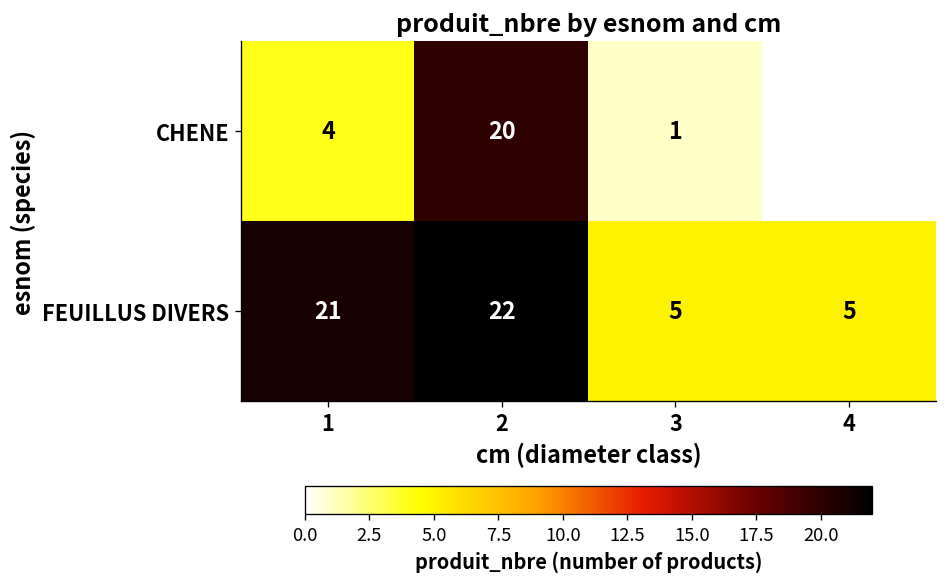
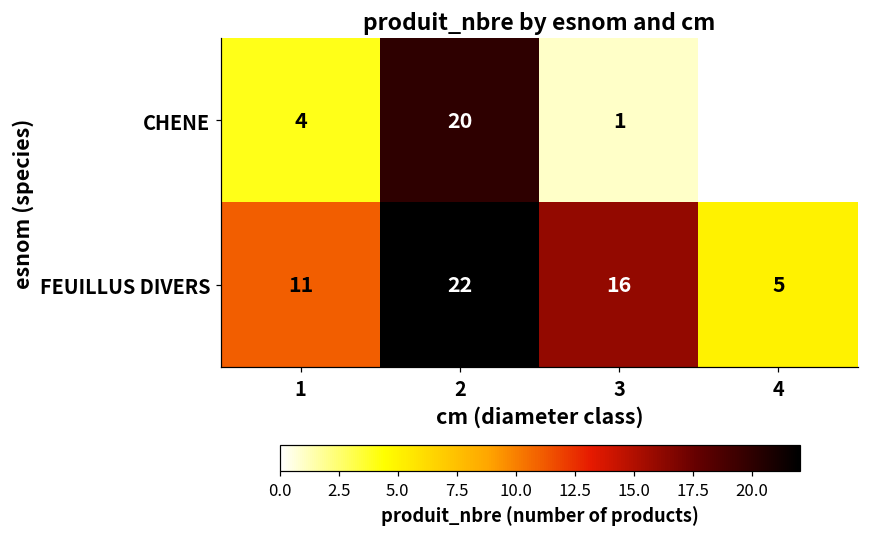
  {
    "CHENE": {
      "1": 4,
      "2": 20,
      "3": 1
    },
    "FEUILLUS DIVERS": {
-     "1": 21,
+     "1": 11,
      "2": 22,
-     "3": 5,
+     "3": 16,
      "4": 5
    }
  }
